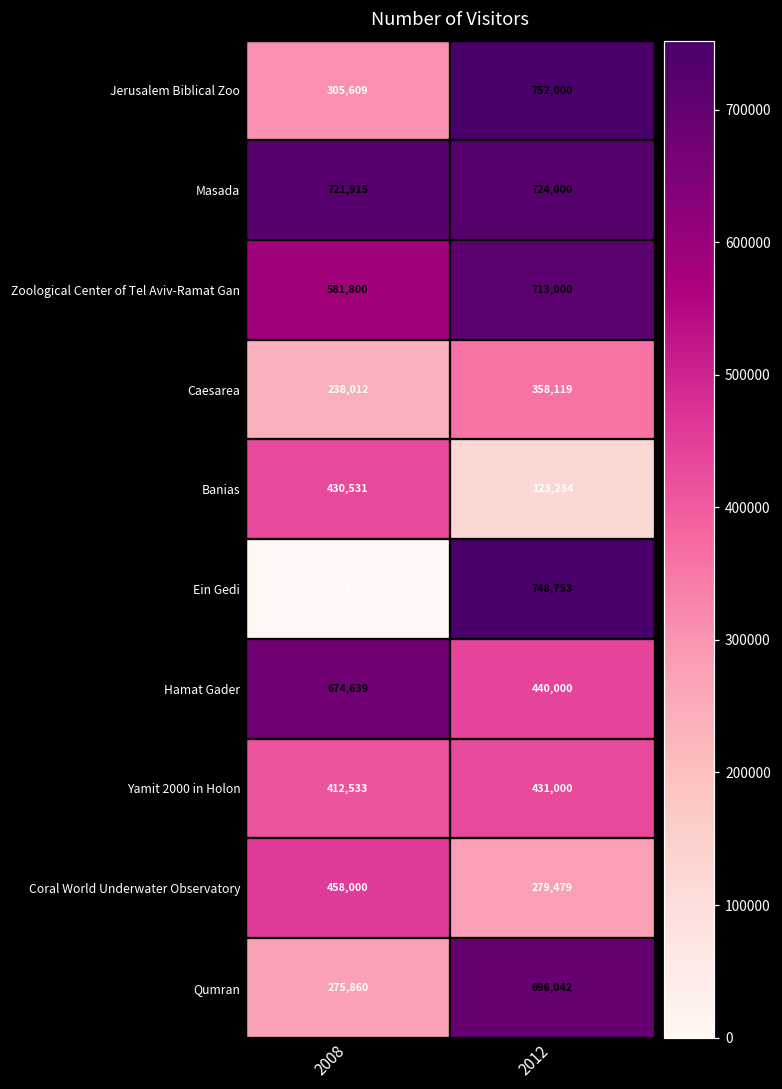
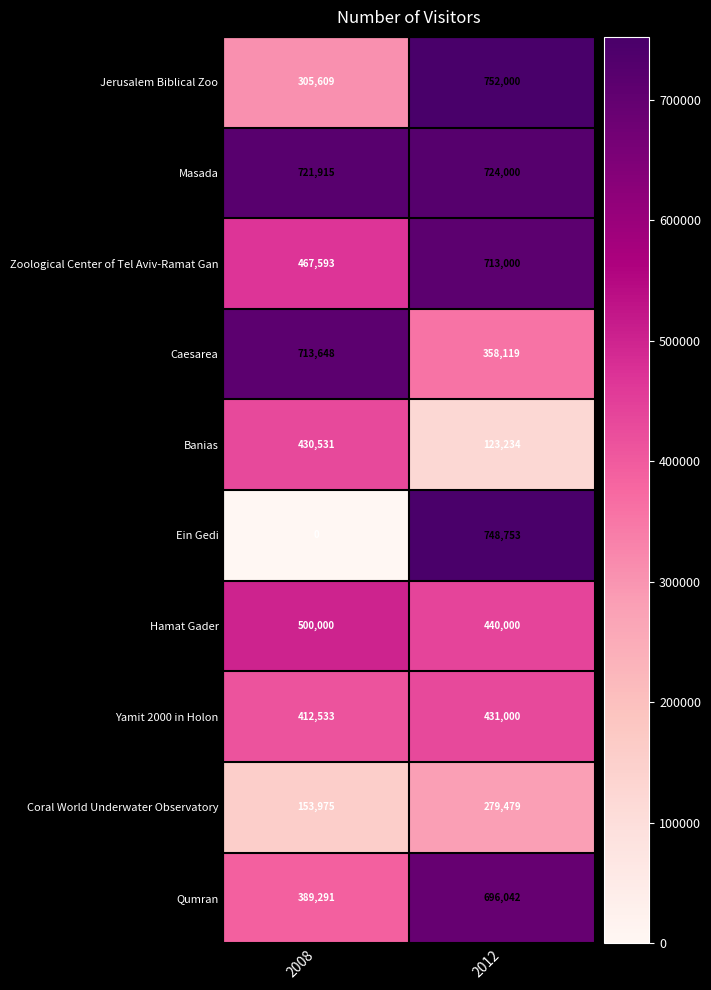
  {
    "Jerusalem Biblical Zoo": {
      "2008": "305,609",
      "2012": "752,000"
    },
    "Masada": {
      "2008": "721,915",
      "2012": "724,000"
    },
    "Zoological Center of Tel Aviv-Ramat Gan": {
-     "2008": "581,800",
+     "2008": "467,593",
      "2012": "713,000"
    },
    "Caesarea": {
-     "2008": "238,012",
+     "2008": "713,648",
      "2012": "358,119"
    },
    "Banias": {
      "2008": "430,531"
    },
    "Ein Gedi": {
      "2012": "748,753"
    },
    "Hamat Gader": {
-     "2008": "674,639",
+     "2008": "500,000",
      "2012": "440,000"
    },
    "Yamit 2000 in Holon": {
      "2008": "412,533",
      "2012": "431,000"
    },
    "Coral World Underwater Observatory": {
-     "2008": "458,000",
+     "2008": "153,975",
      "2012": "279,479"
    },
    "Qumran": {
-     "2008": "275,860",
+     "2008": "389,291",
      "2012": "696,042"
    }
  }
